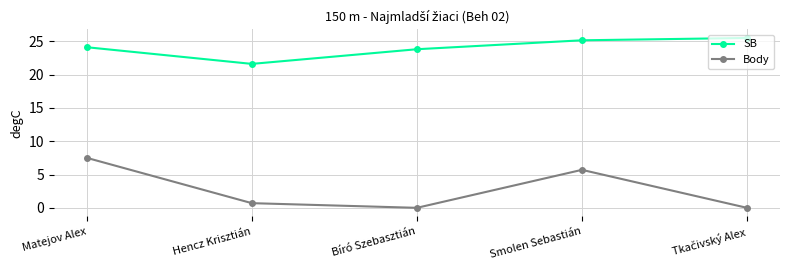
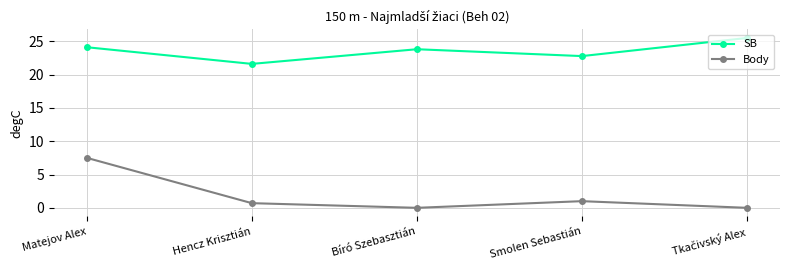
  {
    "SB": {
      "Matejov Alex": 24,
      "Hencz Krisztián": 22,
      "Bíró Szebasztián": 24,
-     "Smolen Sebastián": 25
+     "Smolen Sebastián": 23
    },
    "Body": {
      "Matejov Alex": 8,
      "Hencz Krisztián": 1,
      "Bíró Szebasztián": 0,
-     "Smolen Sebastián": 6,
+     "Smolen Sebastián": 1,
      "Tkačivský Alex": 0
    }
  }
